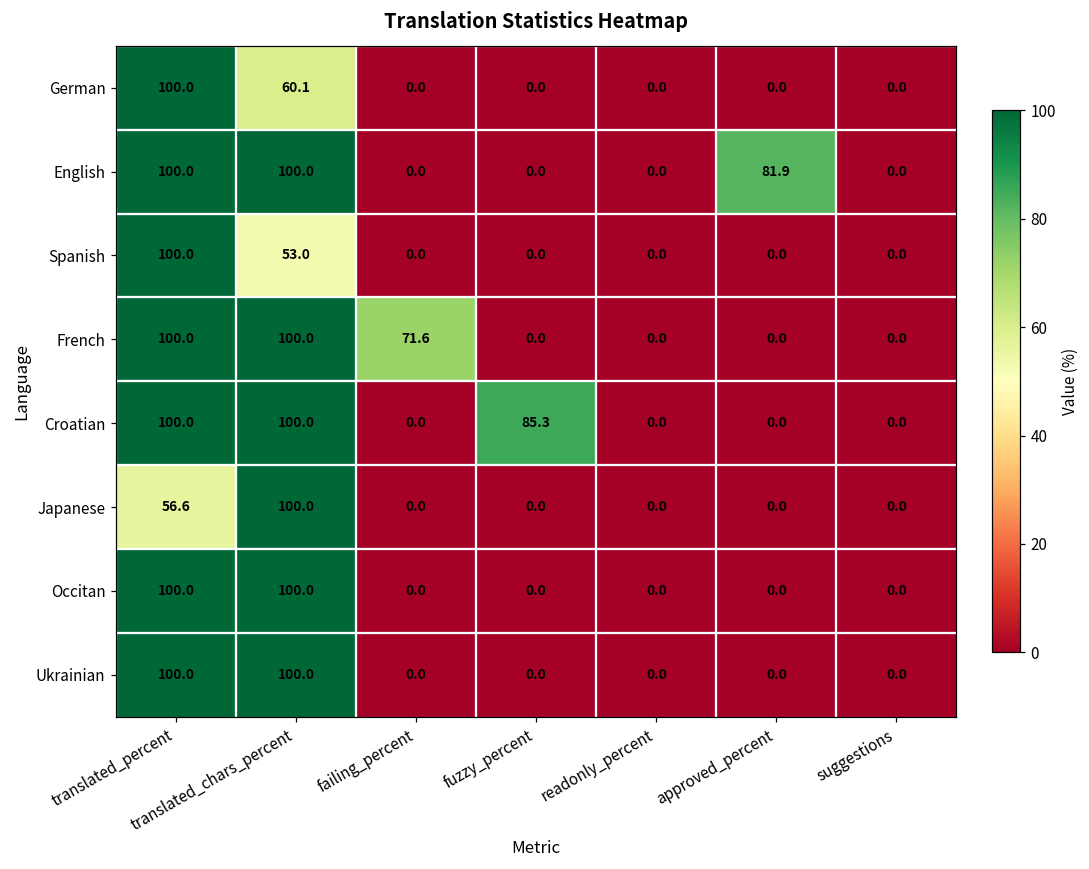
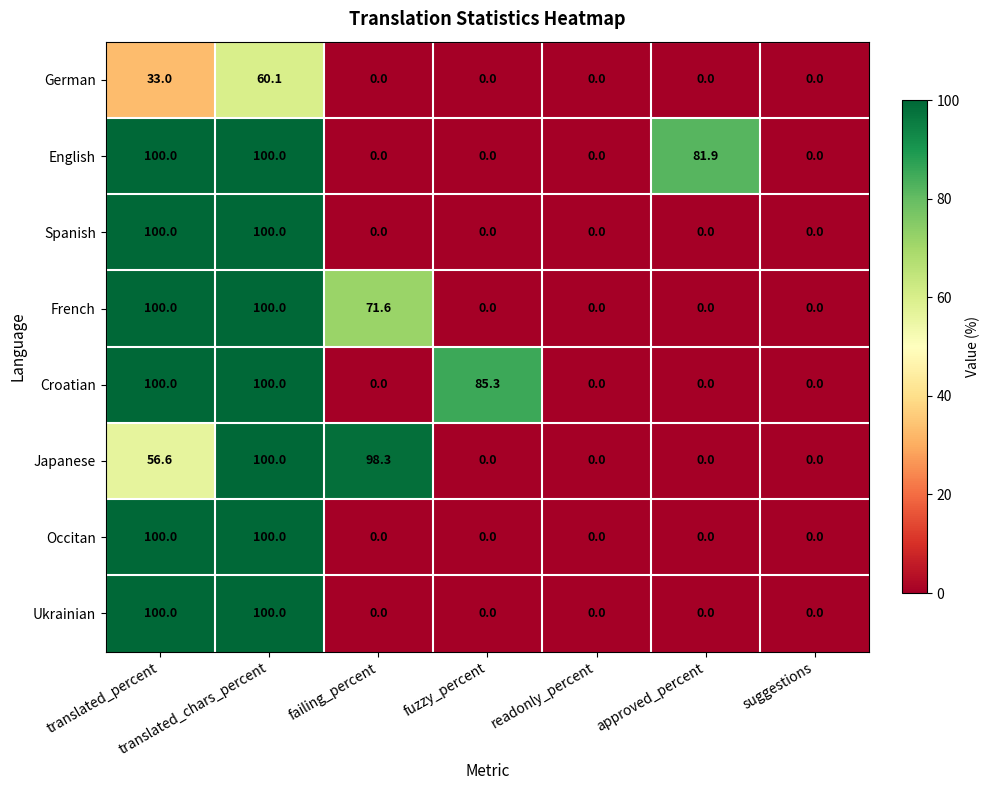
  {
    "German": {
-     "translated_percent": 100.0,
+     "translated_percent": 33.0,
      "translated_chars_percent": 60.1,
      "failing_percent": 0.0,
      "fuzzy_percent": 0.0,
      "readonly_percent": 0.0,
      "approved_percent": 0.0,
      "suggestions": 0.0
    },
    "English": {
      "translated_percent": 100.0,
      "translated_chars_percent": 100.0,
      "failing_percent": 0.0,
      "fuzzy_percent": 0.0,
      "readonly_percent": 0.0,
      "approved_percent": 81.9,
      "suggestions": 0.0
    },
    "Spanish": {
      "translated_percent": 100.0,
-     "translated_chars_percent": 53.0,
+     "translated_chars_percent": 100.0,
      "failing_percent": 0.0,
      "fuzzy_percent": 0.0,
      "readonly_percent": 0.0,
      "approved_percent": 0.0,
      "suggestions": 0.0
    },
    "French": {
      "translated_percent": 100.0,
      "translated_chars_percent": 100.0,
      "failing_percent": 71.6,
      "fuzzy_percent": 0.0,
      "readonly_percent": 0.0,
      "approved_percent": 0.0,
      "suggestions": 0.0
    },
    "Croatian": {
      "translated_percent": 100.0,
      "translated_chars_percent": 100.0,
      "failing_percent": 0.0,
      "fuzzy_percent": 85.3,
      "readonly_percent": 0.0,
      "approved_percent": 0.0,
      "suggestions": 0.0
    },
    "Japanese": {
      "translated_percent": 56.6,
      "translated_chars_percent": 100.0,
-     "failing_percent": 0.0,
+     "failing_percent": 98.3,
      "fuzzy_percent": 0.0,
      "readonly_percent": 0.0,
      "approved_percent": 0.0,
      "suggestions": 0.0
    },
    "Occitan": {
      "translated_percent": 100.0,
      "translated_chars_percent": 100.0,
      "failing_percent": 0.0,
      "fuzzy_percent": 0.0,
      "readonly_percent": 0.0,
      "approved_percent": 0.0,
      "suggestions": 0.0
    },
    "Ukrainian": {
      "translated_percent": 100.0,
      "translated_chars_percent": 100.0,
      "failing_percent": 0.0,
      "fuzzy_percent": 0.0,
      "readonly_percent": 0.0,
      "approved_percent": 0.0,
      "suggestions": 0.0
    }
  }
